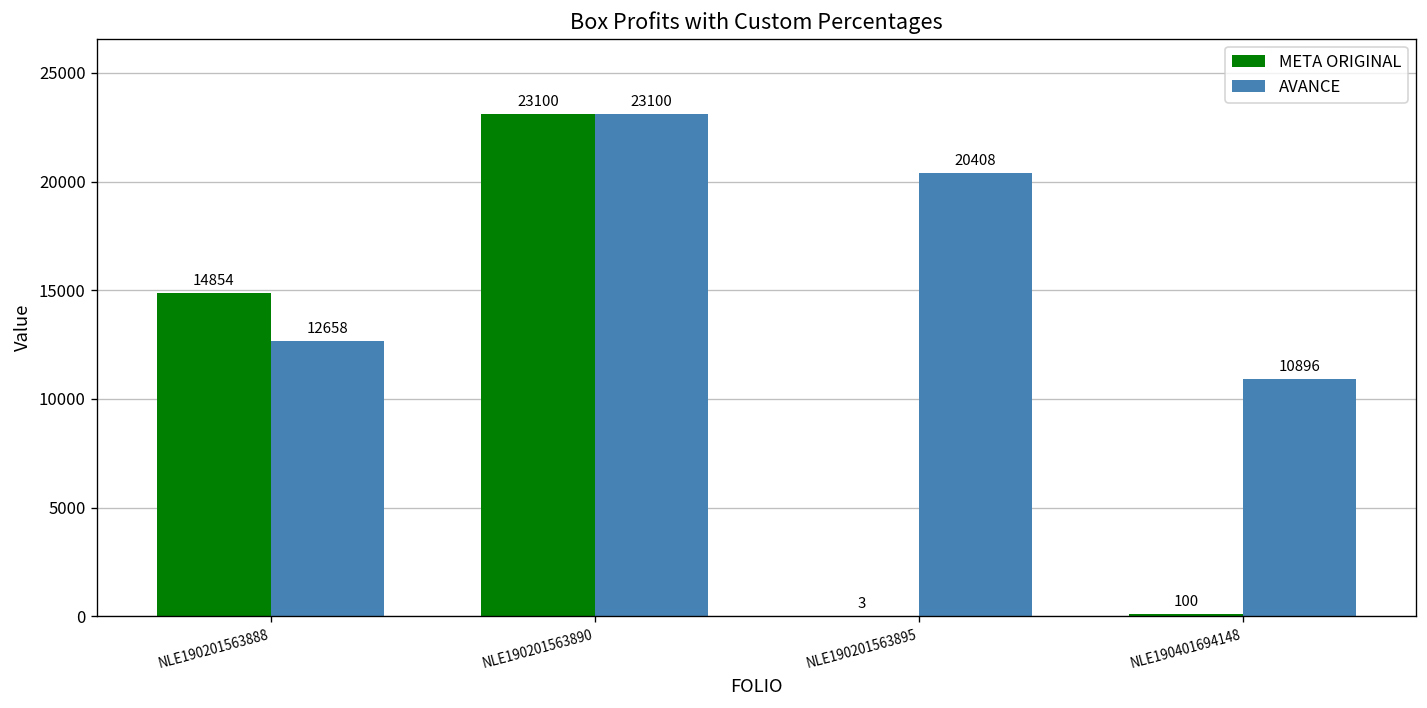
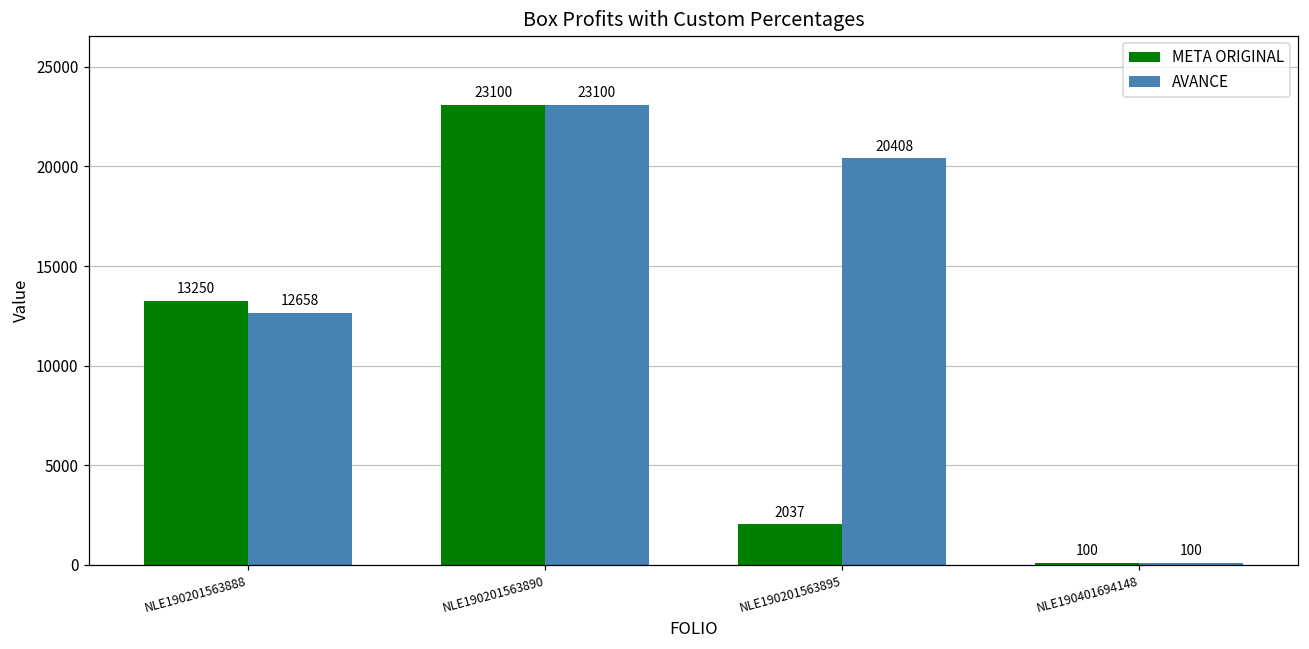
  {
    "META ORIGINAL": {
-     "NLE190201563888": 14854,
+     "NLE190201563888": 13250,
      "NLE190201563890": 23100,
-     "NLE190201563895": 3,
+     "NLE190201563895": 2037,
      "NLE190401694148": 100
    },
    "AVANCE": {
      "NLE190201563888": 12658,
      "NLE190201563890": 23100,
      "NLE190201563895": 20408,
-     "NLE190401694148": 10896
+     "NLE190401694148": 100
    }
  }
